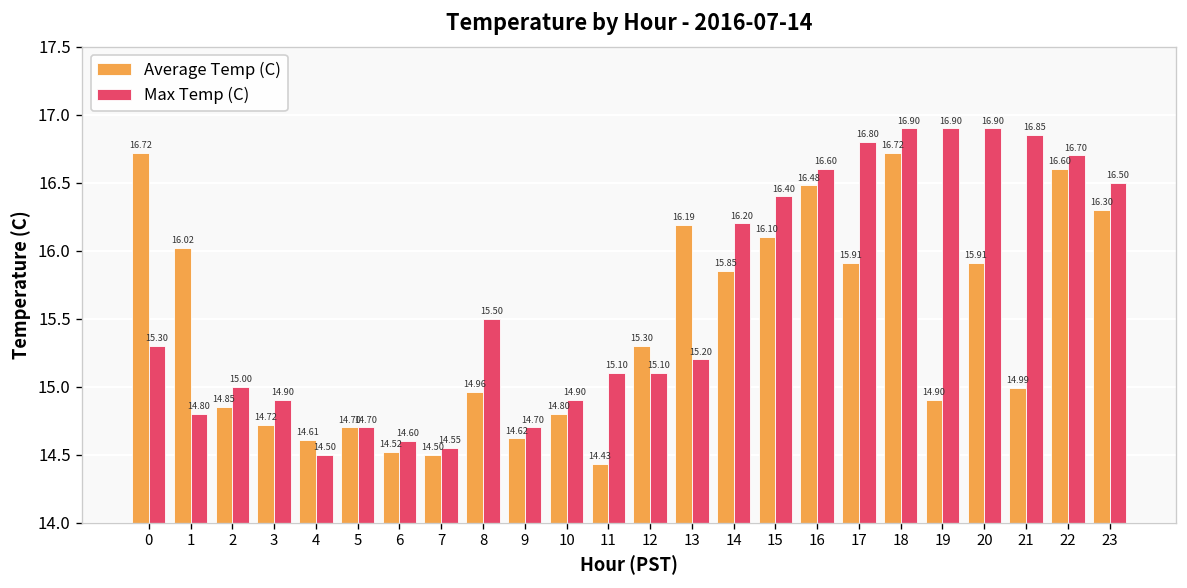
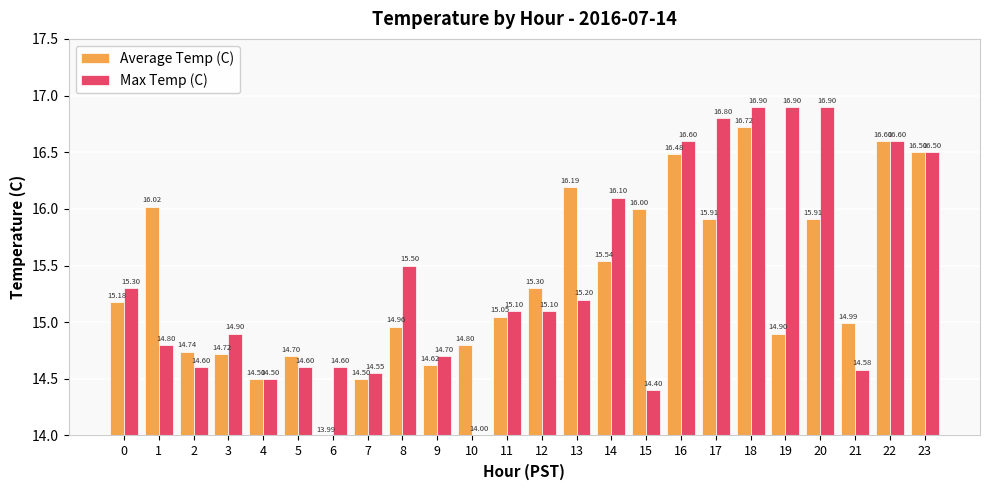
  {
    "Average Temp (C)": {
-     "0": 16.72,
+     "0": 15.18,
      "1": 16.02,
-     "2": 14.85,
+     "2": 14.74,
      "3": 14.72,
-     "4": 14.61,
-     "6": 14.52,
+     "4": 14.50,
+     "6": 13.99,
      "7": 14.50,
      "8": 14.96,
      "9": 14.62,
      "10": 14.80,
-     "11": 14.43,
+     "11": 15.05,
      "12": 15.30,
      "13": 16.19,
-     "14": 15.85,
-     "15": 16.10,
+     "14": 15.54,
+     "15": 16.00,
      "16": 16.48,
      "17": 15.91,
      "18": 16.72,
      "19": 14.90,
      "20": 15.91,
      "21": 14.99,
      "22": 16.60,
-     "23": 16.30
+     "23": 16.50
    },
    "Max Temp (C)": {
      "0": 15.30,
      "1": 14.80,
-     "2": 15.00,
+     "2": 14.60,
      "3": 14.90,
      "4": 14.50,
-     "5": 14.70,
+     "5": 14.60,
      "6": 14.60,
      "7": 14.55,
      "8": 15.50,
      "9": 14.70,
-     "10": 14.90,
+     "10": 14.00,
      "11": 15.10,
      "12": 15.10,
      "13": 15.20,
-     "14": 16.20,
-     "15": 16.40,
+     "14": 16.10,
+     "15": 14.40,
      "16": 16.60,
      "17": 16.80,
      "18": 16.90,
      "19": 16.90,
      "20": 16.90,
-     "21": 16.85,
-     "22": 16.70,
+     "21": 14.58,
+     "22": 16.60,
      "23": 16.50
    }
  }
